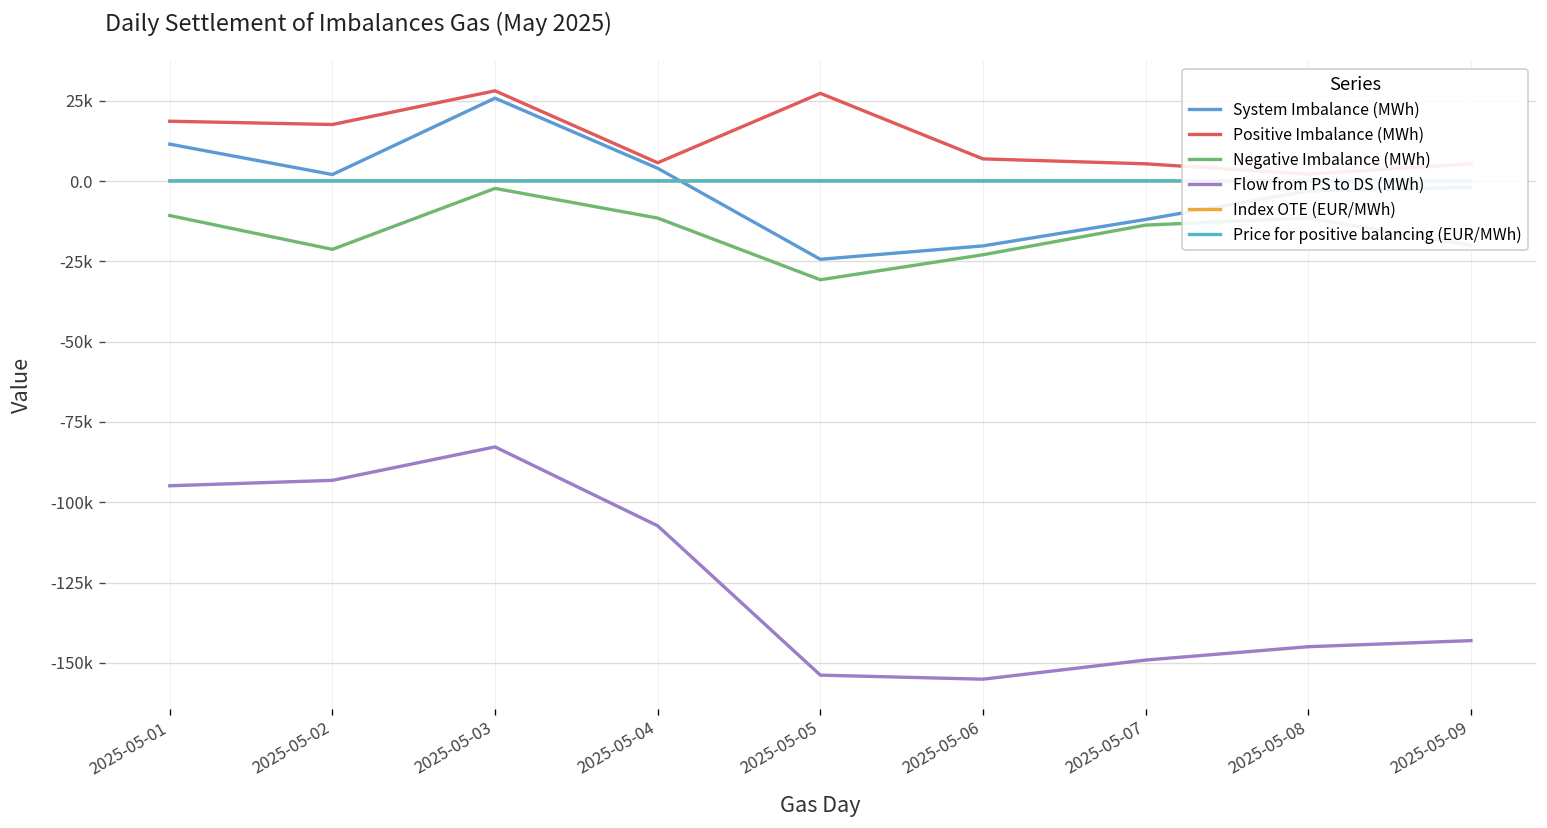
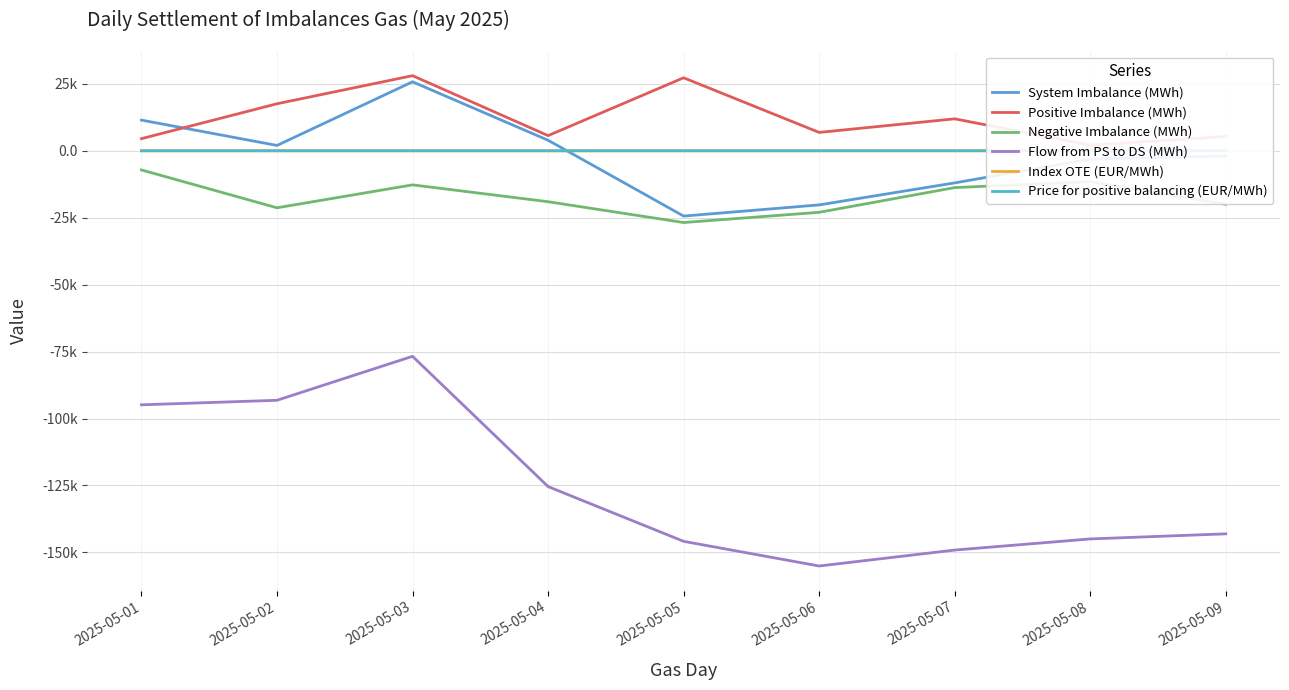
  {
    "Positive Imbalance (MWh)": {
-     "2025-05-01": 19000,
+     "2025-05-01": 5000,
      "2025-05-02": 18000,
      "2025-05-03": 28000,
      "2025-05-04": 6000,
      "2025-05-05": 27000,
      "2025-05-06": 7000,
-     "2025-05-07": 5000
+     "2025-05-07": 12000
    },
    "Negative Imbalance (MWh)": {
-     "2025-05-01": -11000,
+     "2025-05-01": -7000,
      "2025-05-02": -21000,
-     "2025-05-03": -2000,
-     "2025-05-04": -12000,
-     "2025-05-05": -31000,
+     "2025-05-03": -13000,
+     "2025-05-04": -19000,
+     "2025-05-05": -27000,
      "2025-05-06": -23000,
      "2025-05-07": -14000,
      "2025-05-09": -20000
    },
    "Flow from PS to DS (MWh)": {
      "2025-05-01": -95000,
      "2025-05-02": -93000,
-     "2025-05-03": -83000,
-     "2025-05-04": -107000,
-     "2025-05-05": -154000,
+     "2025-05-03": -77000,
+     "2025-05-04": -125000,
+     "2025-05-05": -146000,
      "2025-05-06": -155000,
      "2025-05-07": -149000,
      "2025-05-08": -145000,
      "2025-05-09": -143000
    }
  }
